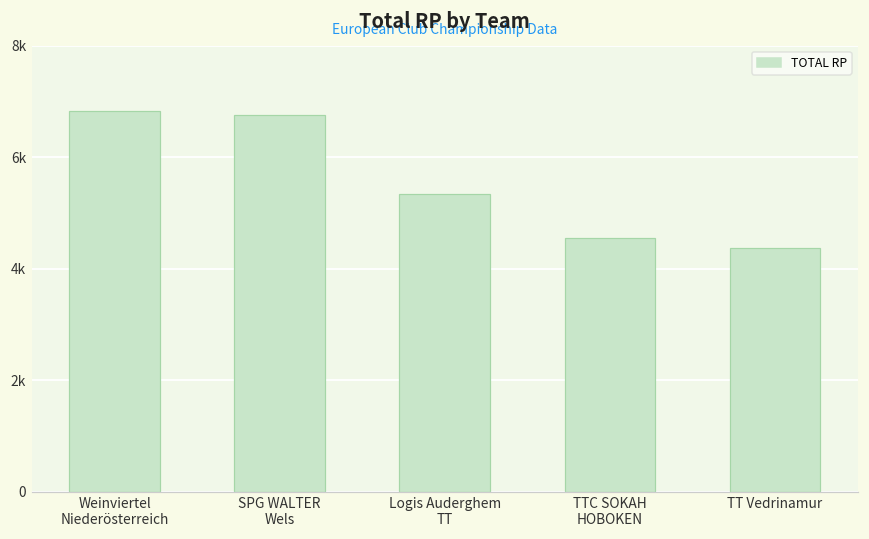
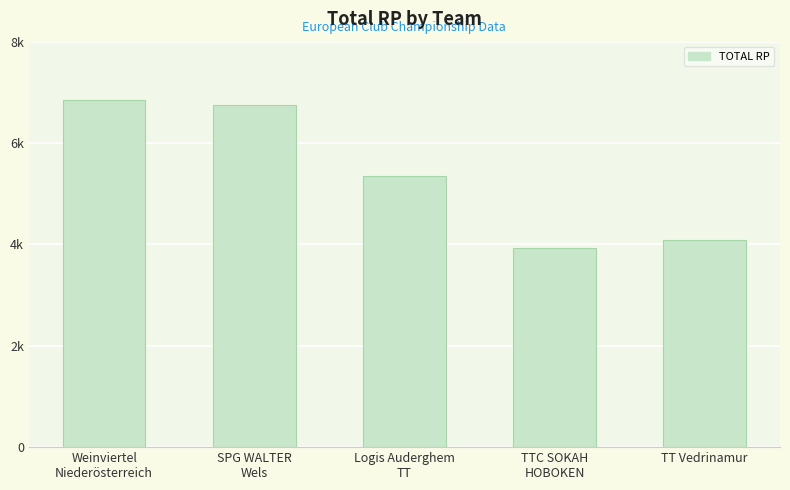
  {
    "Weinviertel Niederösterreich": 6800,
    "SPG WALTER Wels": 6800,
    "Logis Auderghem TT": 5300,
-   "TTC SOKAH HOBOKEN": 4600,
-   "TT Vedrinamur": 4400
+   "TTC SOKAH HOBOKEN": 3900,
+   "TT Vedrinamur": 4100
  }
